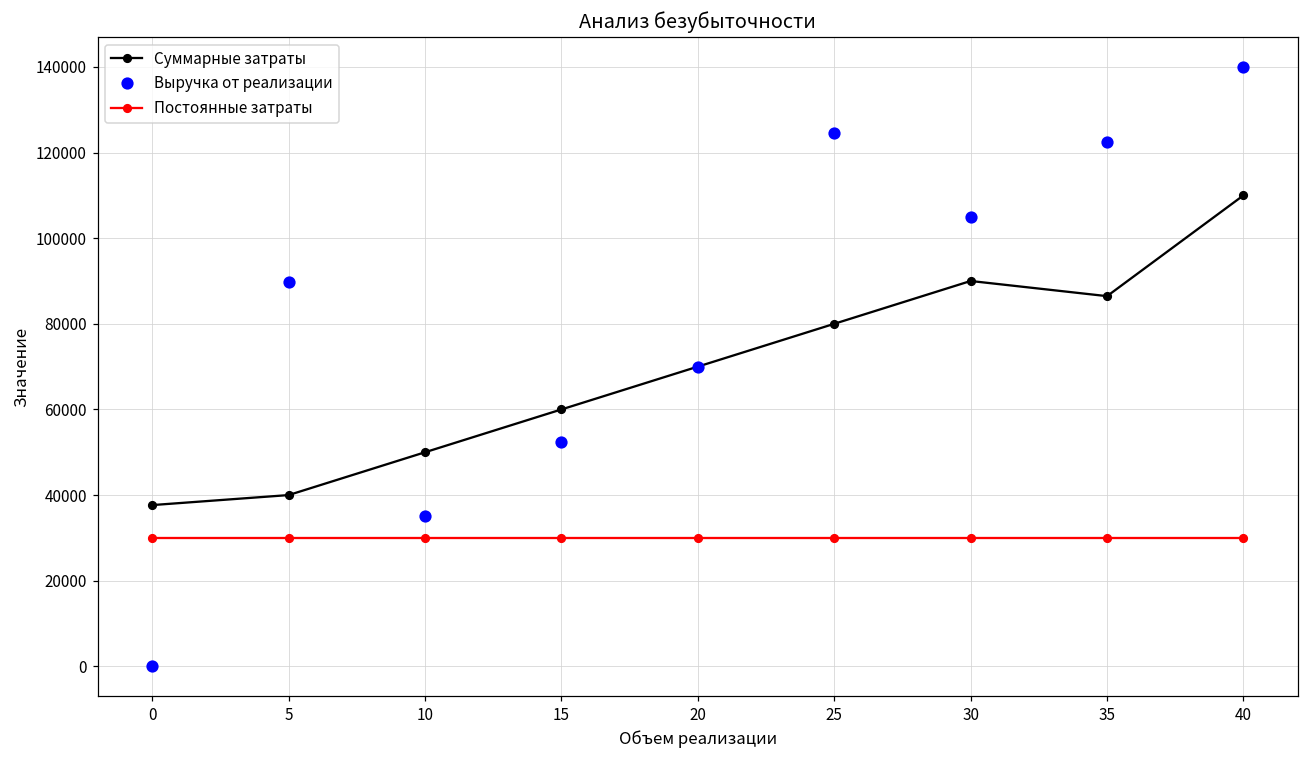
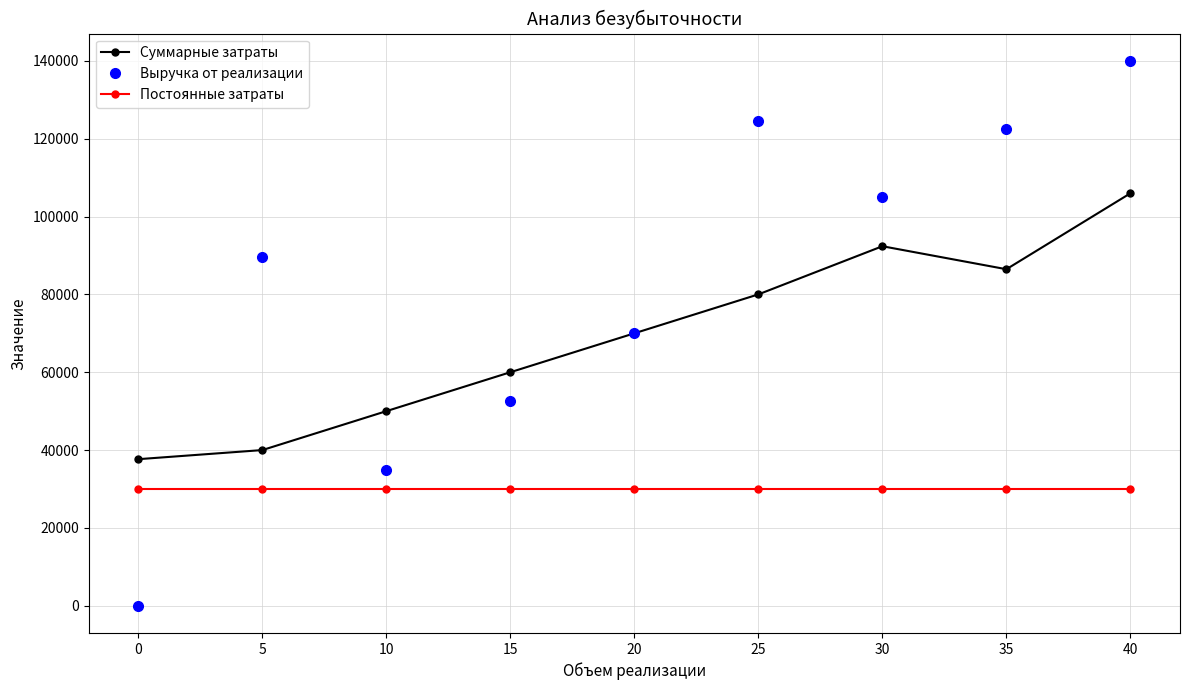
  {
    "Суммарные затраты": {
      "0": 38000,
      "5": 40000,
      "10": 50000,
      "15": 60000,
      "25": 80000,
-     "30": 90000,
+     "30": 92000,
      "35": 86000,
-     "40": 110000
+     "40": 106000
    },
    "Выручка от реализации": {
      "0": 0,
      "5": 90000,
      "10": 35000,
      "15": 53000,
      "25": 125000,
      "30": 105000,
      "35": 123000,
      "40": 140000
    },
    "Постоянные затраты": {
      "0": 30000,
      "5": 30000,
      "10": 30000,
      "15": 30000,
      "20": 30000,
      "25": 30000,
      "30": 30000,
      "35": 30000,
      "40": 30000
    }
  }
